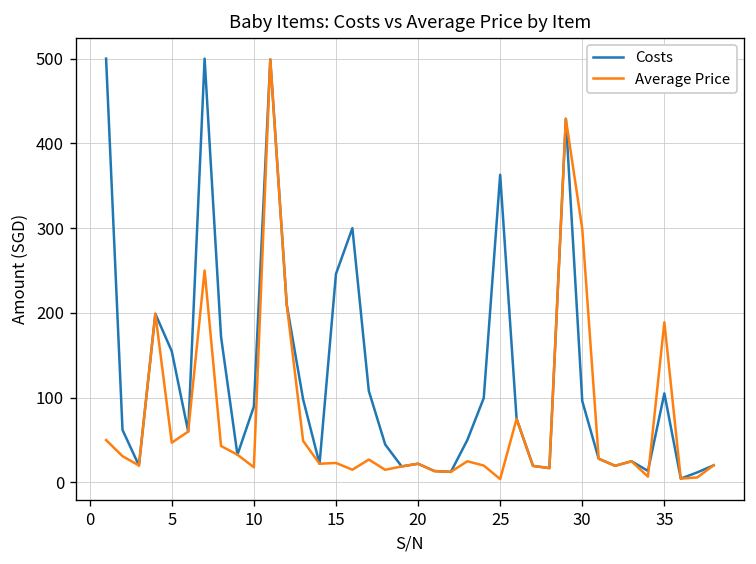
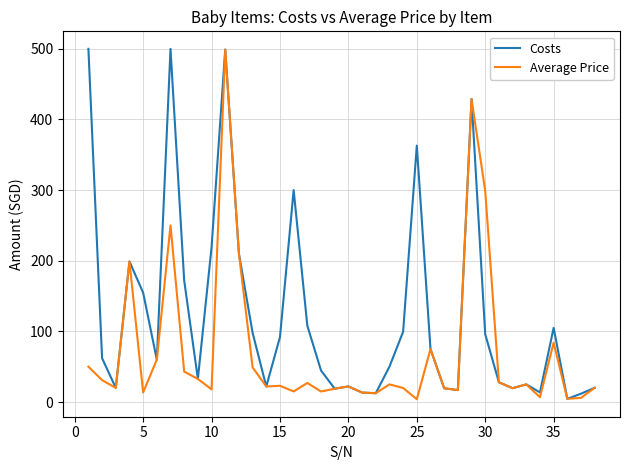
  {
    "Costs": {
      "5": 150,
-     "10": 90,
-     "15": 250,
+     "10": 220,
+     "15": 90,
      "25": 360,
      "30": 100,
      "35": 110
    },
    "Average Price": {
-     "5": 50,
+     "5": 10,
      "10": 20,
      "15": 20,
      "25": 0,
      "30": 300,
-     "35": 190
+     "35": 80
    }
  }
